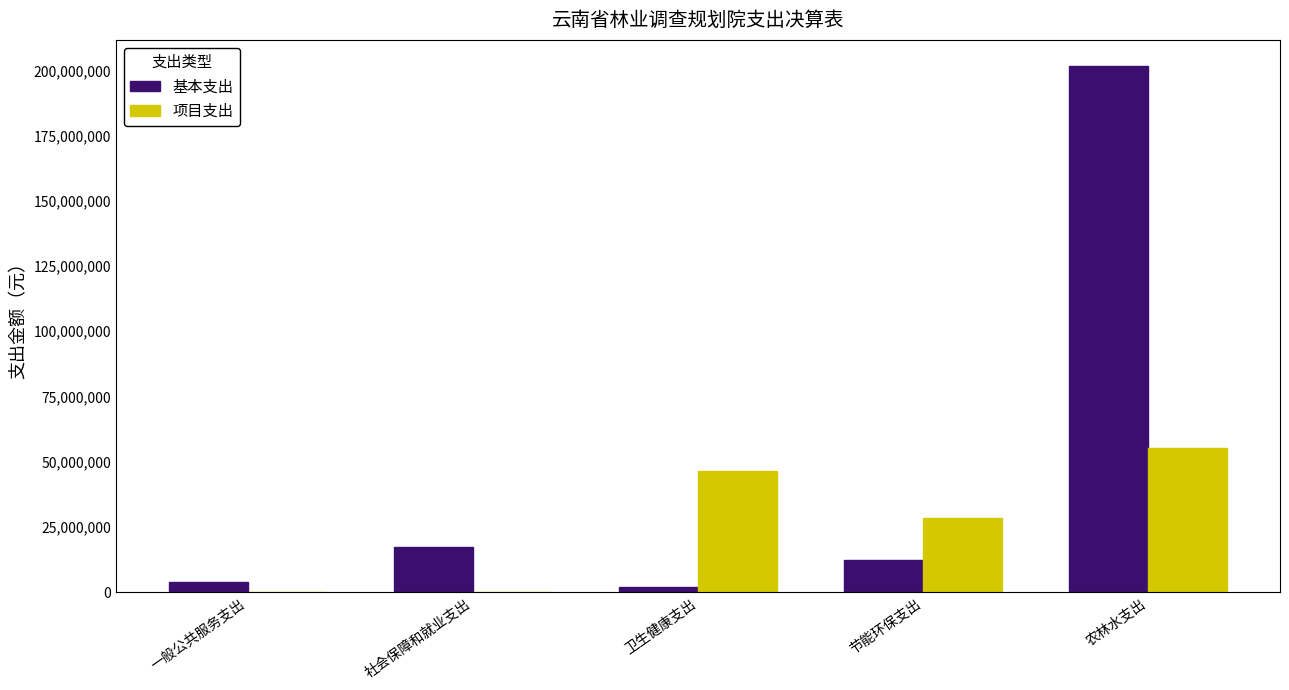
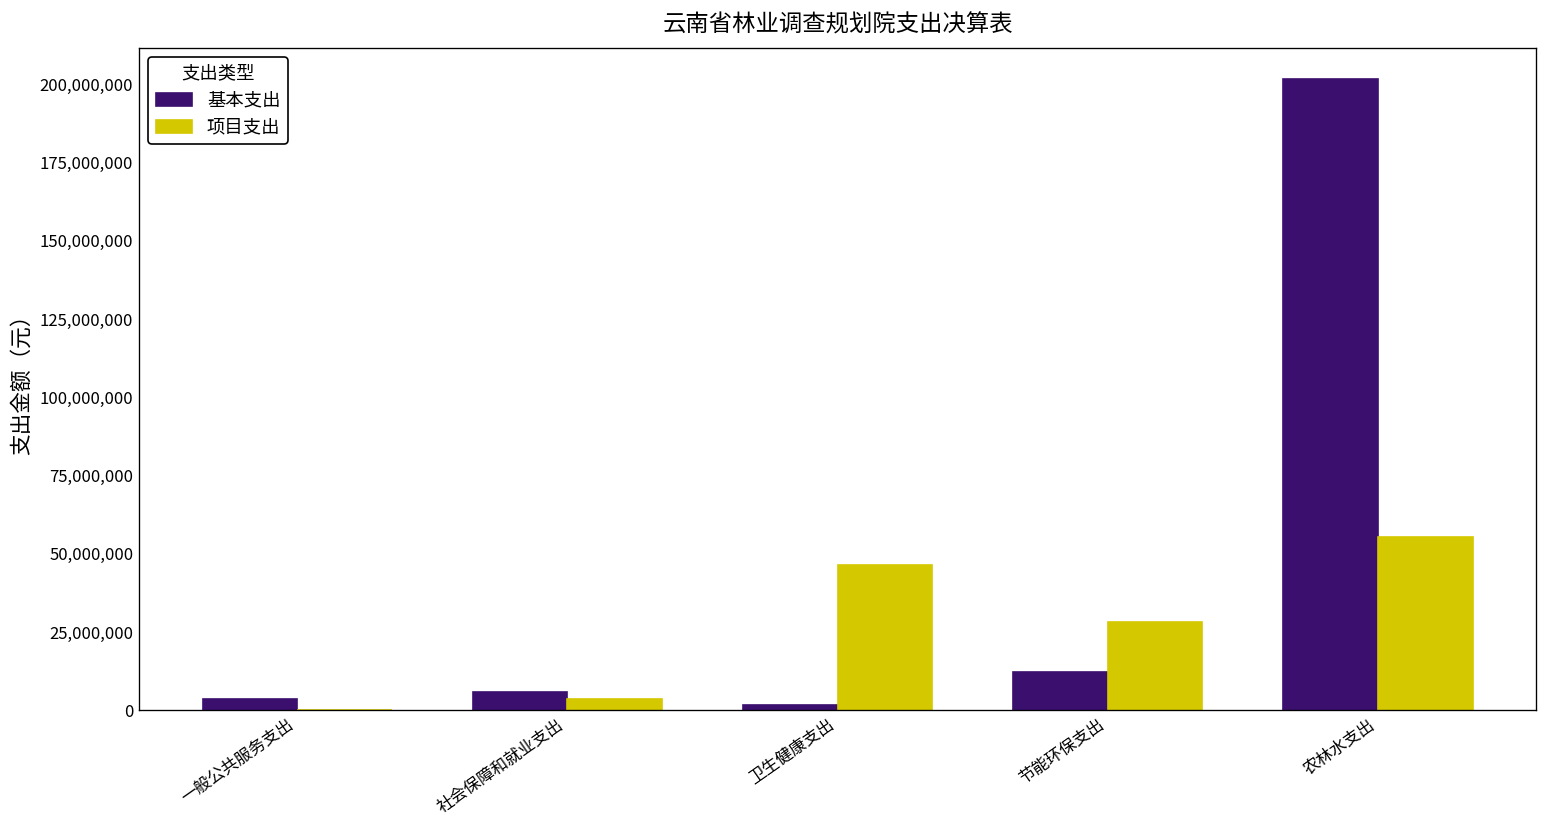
  {
    "基本支出": {
      "一般公共服务支出": "4,000,000",
-     "社会保障和就业支出": "17,000,000",
+     "社会保障和就业支出": "6,000,000",
      "卫生健康支出": "2,000,000",
      "节能环保支出": "12,000,000",
      "农林水支出": "202,000,000"
    },
    "项目支出": {
-     "社会保障和就业支出": "0",
+     "社会保障和就业支出": "4,000,000",
      "卫生健康支出": "46,000,000",
      "节能环保支出": "28,000,000",
      "农林水支出": "55,000,000"
    }
  }
